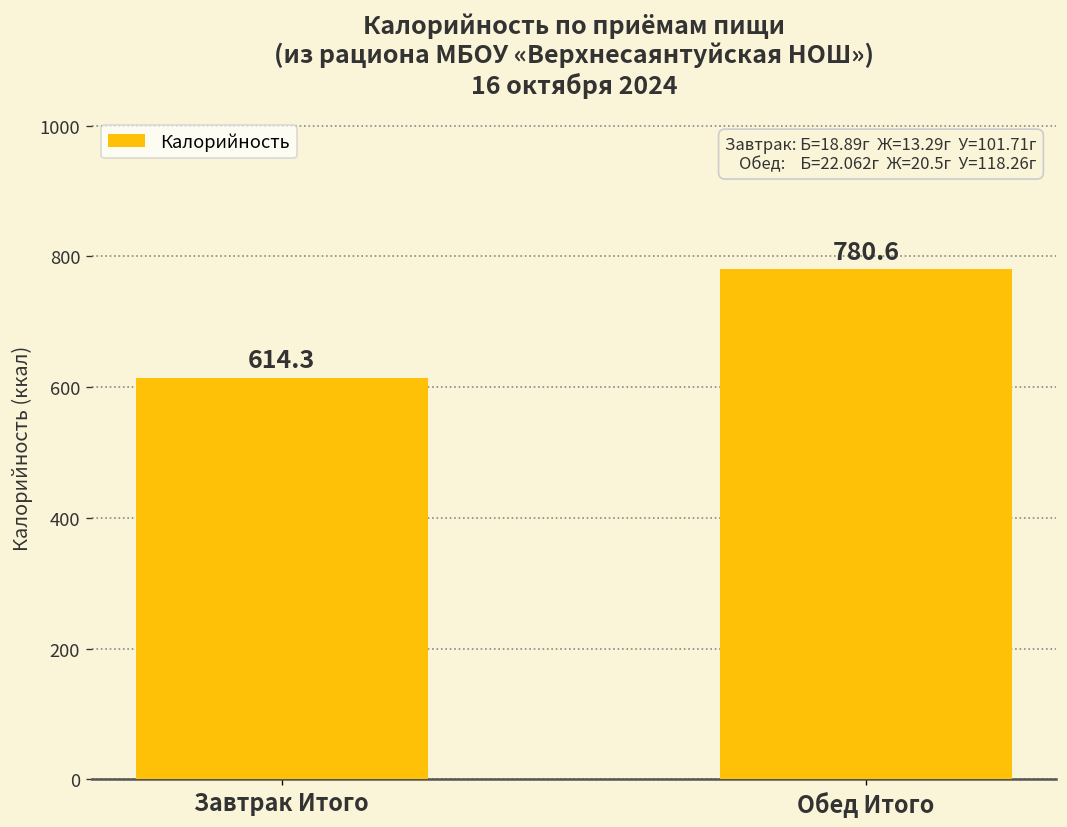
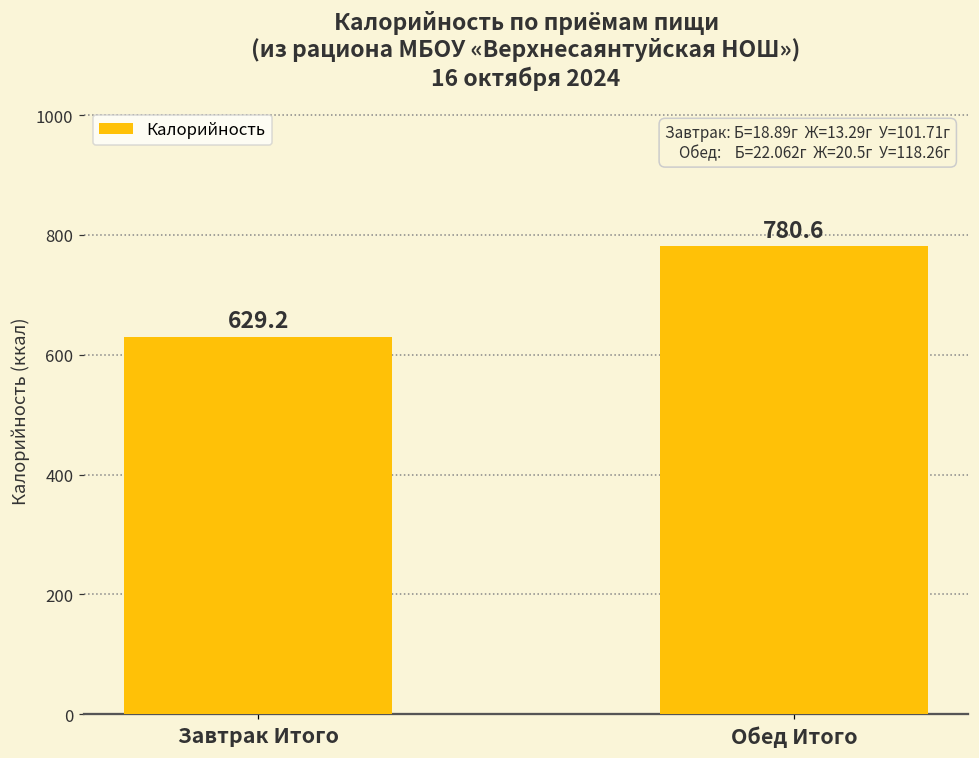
  {
-   "Завтрак Итого": 614.3,
+   "Завтрак Итого": 629.2,
    "Обед Итого": 780.6
  }
